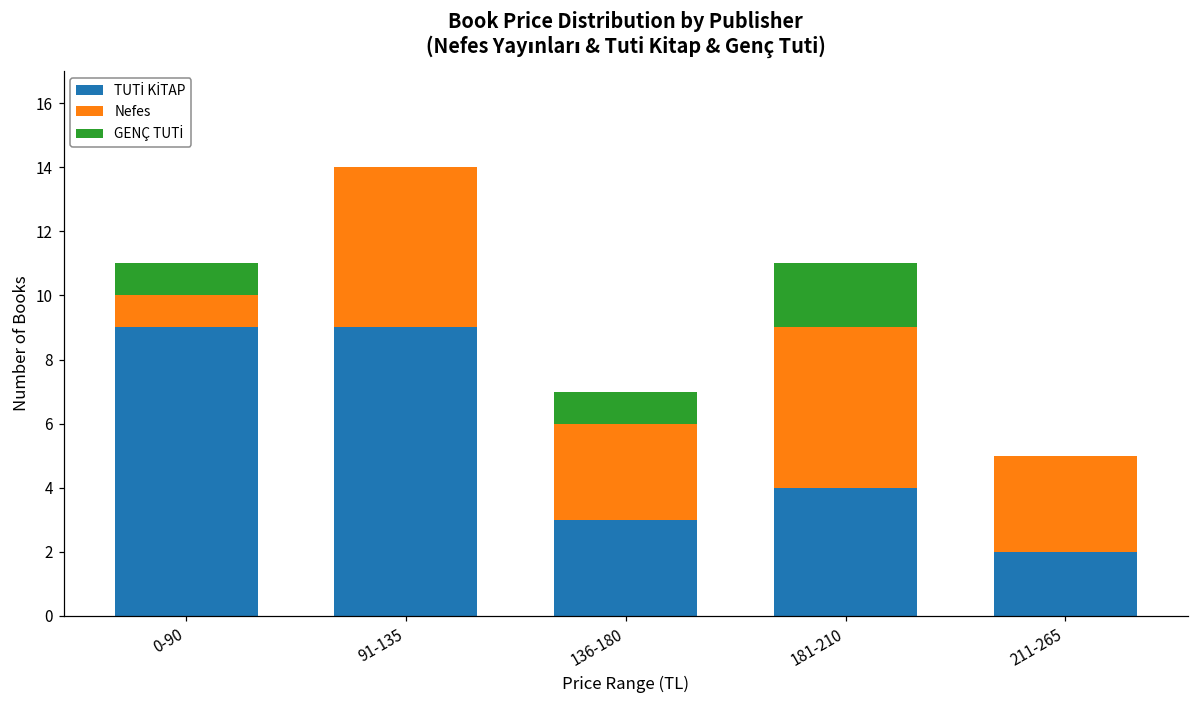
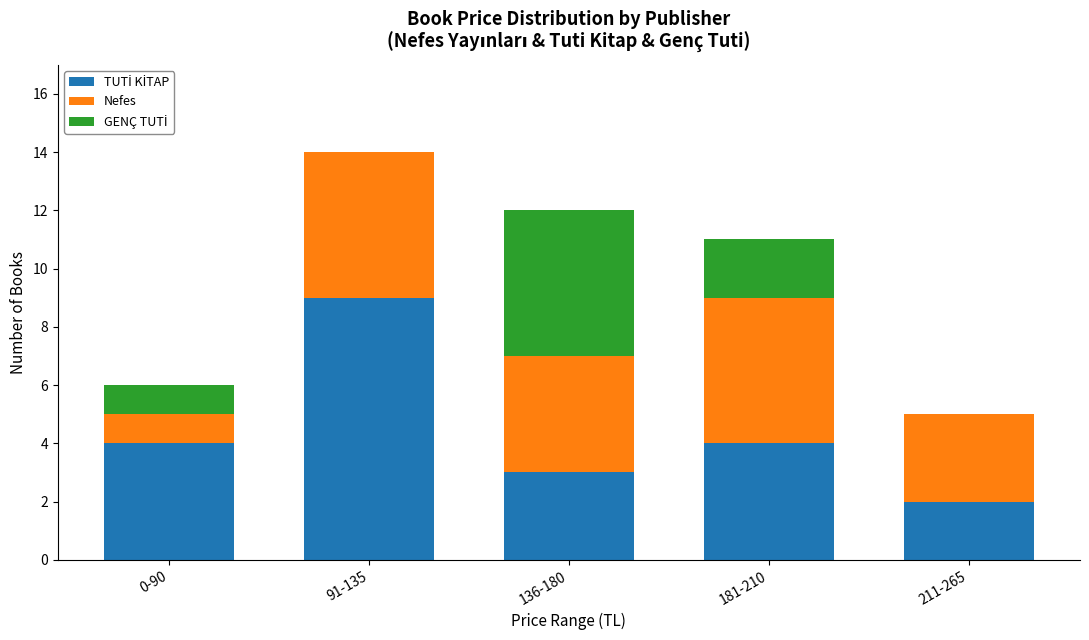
  {
    "TUTİ KİTAP": {
-     "0-90": 9,
+     "0-90": 4,
      "91-135": 9,
      "136-180": 3,
      "181-210": 4,
      "211-265": 2
    },
    "Nefes": {
      "0-90": 1,
      "91-135": 5,
-     "136-180": 3,
+     "136-180": 4,
      "181-210": 5,
      "211-265": 3
    },
    "GENÇ TUTİ": {
      "0-90": 1,
      "91-135": 0,
-     "136-180": 1,
+     "136-180": 5,
      "181-210": 2,
      "211-265": 0
    }
  }
